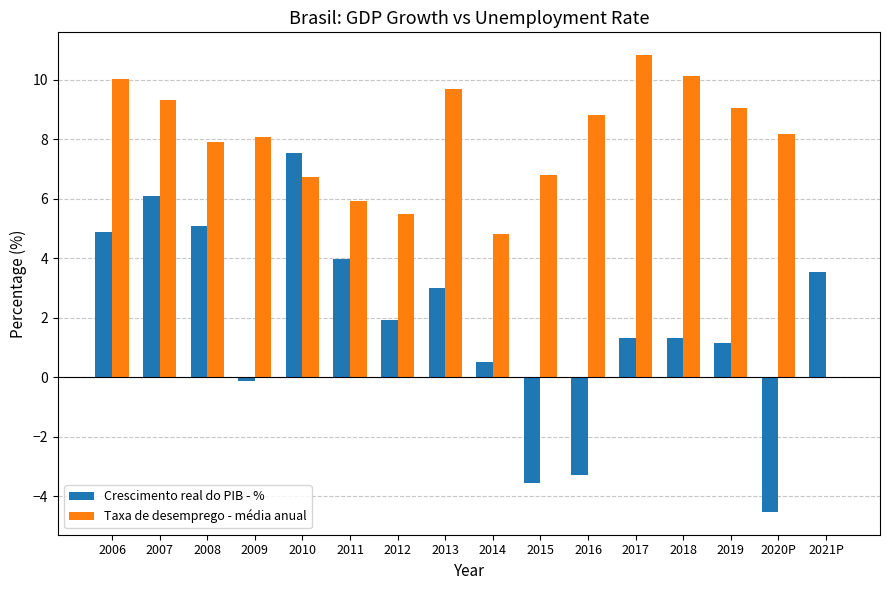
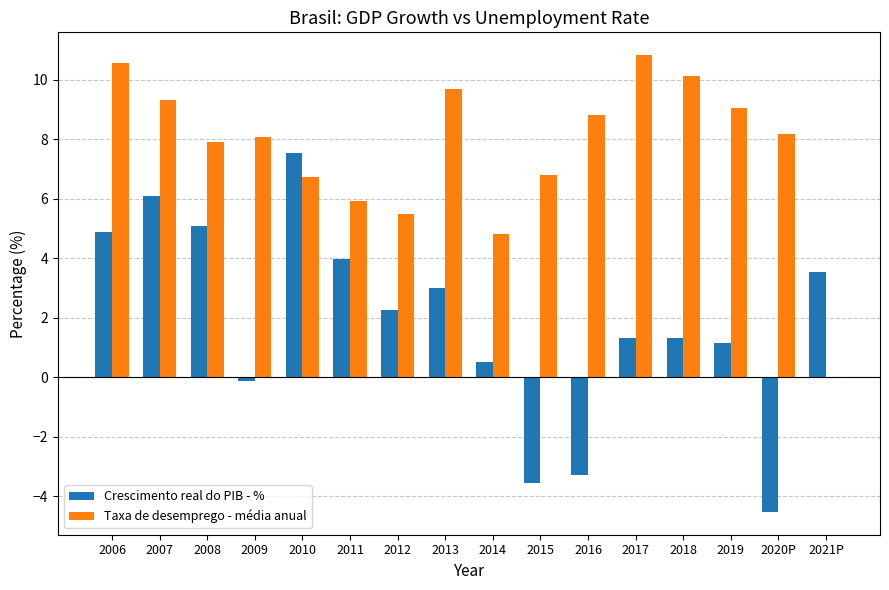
  {
    "Crescimento real do PIB - %": {
      "2006": 4.9,
      "2007": 6.1,
      "2008": 5.1,
      "2009": -0.1,
      "2010": 7.5,
      "2011": 4.0,
-     "2012": 1.9,
+     "2012": 2.3,
      "2013": 3.0,
      "2014": 0.5,
      "2015": -3.5,
      "2016": -3.3,
      "2017": 1.3,
      "2018": 1.3,
      "2019": 1.1,
      "2020P": -4.5,
      "2021P": 3.5
    },
    "Taxa de desemprego - média anual": {
-     "2006": 10.0,
+     "2006": 10.6,
      "2007": 9.3,
      "2008": 7.9,
      "2009": 8.1,
      "2010": 6.7,
      "2011": 5.9,
      "2012": 5.5,
      "2013": 9.7,
      "2014": 4.8,
      "2015": 6.8,
      "2016": 8.8,
      "2017": 10.8,
      "2018": 10.1,
      "2019": 9.0,
      "2020P": 8.2,
      "2021P": 0.0
    }
  }
